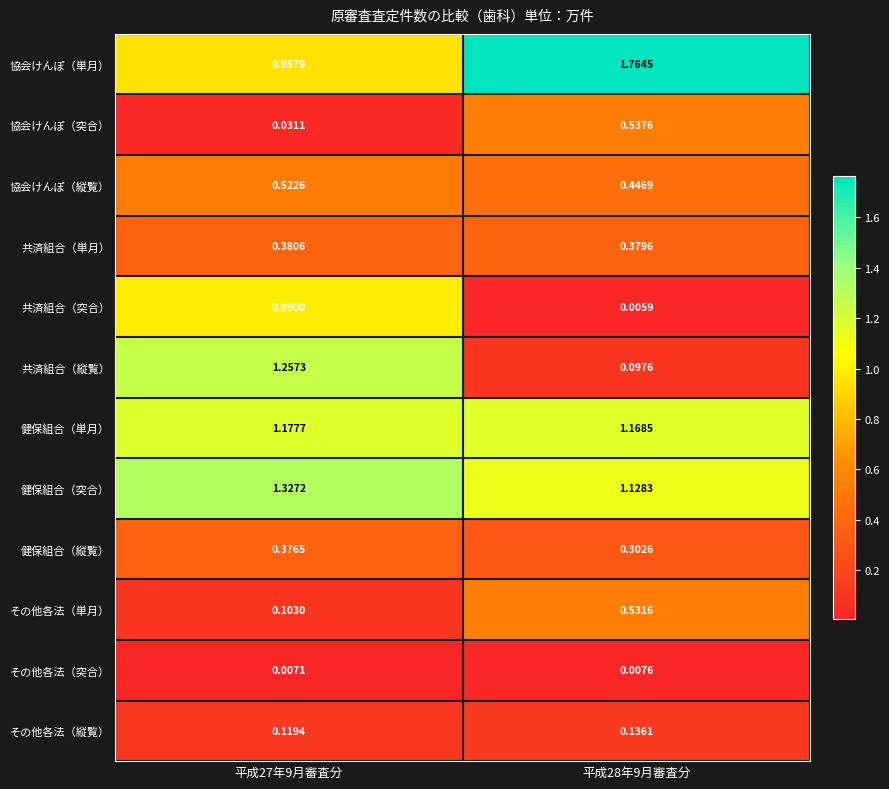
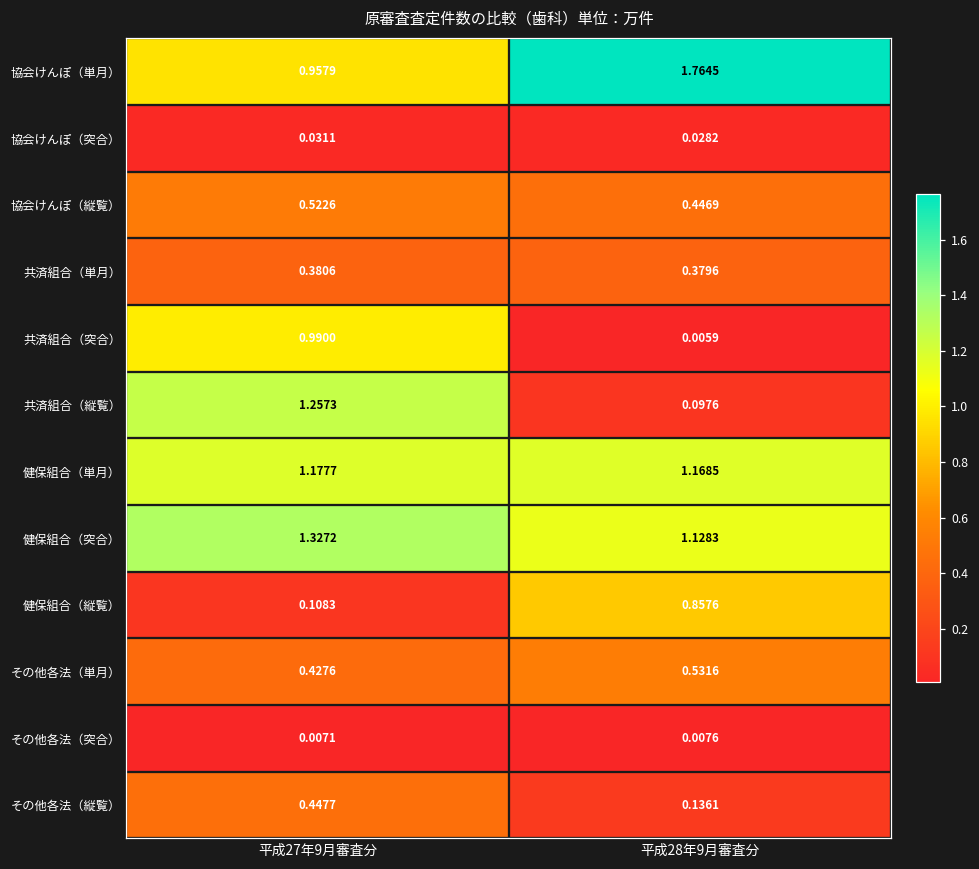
  {
    "協会けんぽ（単月）": {
      "平成27年9月審査分": 0.9579,
      "平成28年9月審査分": 1.7645
    },
    "協会けんぽ（突合）": {
      "平成27年9月審査分": 0.0311,
-     "平成28年9月審査分": 0.5376
+     "平成28年9月審査分": 0.0282
    },
    "協会けんぽ（縦覧）": {
      "平成27年9月審査分": 0.5226,
      "平成28年9月審査分": 0.4469
    },
    "共済組合（単月）": {
      "平成27年9月審査分": 0.3806,
      "平成28年9月審査分": 0.3796
    },
    "共済組合（突合）": {
      "平成27年9月審査分": 0.9900,
      "平成28年9月審査分": 0.0059
    },
    "共済組合（縦覧）": {
      "平成27年9月審査分": 1.2573,
      "平成28年9月審査分": 0.0976
    },
    "健保組合（単月）": {
      "平成27年9月審査分": 1.1777,
      "平成28年9月審査分": 1.1685
    },
    "健保組合（突合）": {
      "平成27年9月審査分": 1.3272,
      "平成28年9月審査分": 1.1283
    },
    "健保組合（縦覧）": {
-     "平成27年9月審査分": 0.3765,
-     "平成28年9月審査分": 0.3026
+     "平成27年9月審査分": 0.1083,
+     "平成28年9月審査分": 0.8576
    },
    "その他各法（単月）": {
-     "平成27年9月審査分": 0.1030,
+     "平成27年9月審査分": 0.4276,
      "平成28年9月審査分": 0.5316
    },
    "その他各法（突合）": {
      "平成27年9月審査分": 0.0071,
      "平成28年9月審査分": 0.0076
    },
    "その他各法（縦覧）": {
-     "平成27年9月審査分": 0.1194,
+     "平成27年9月審査分": 0.4477,
      "平成28年9月審査分": 0.1361
    }
  }
